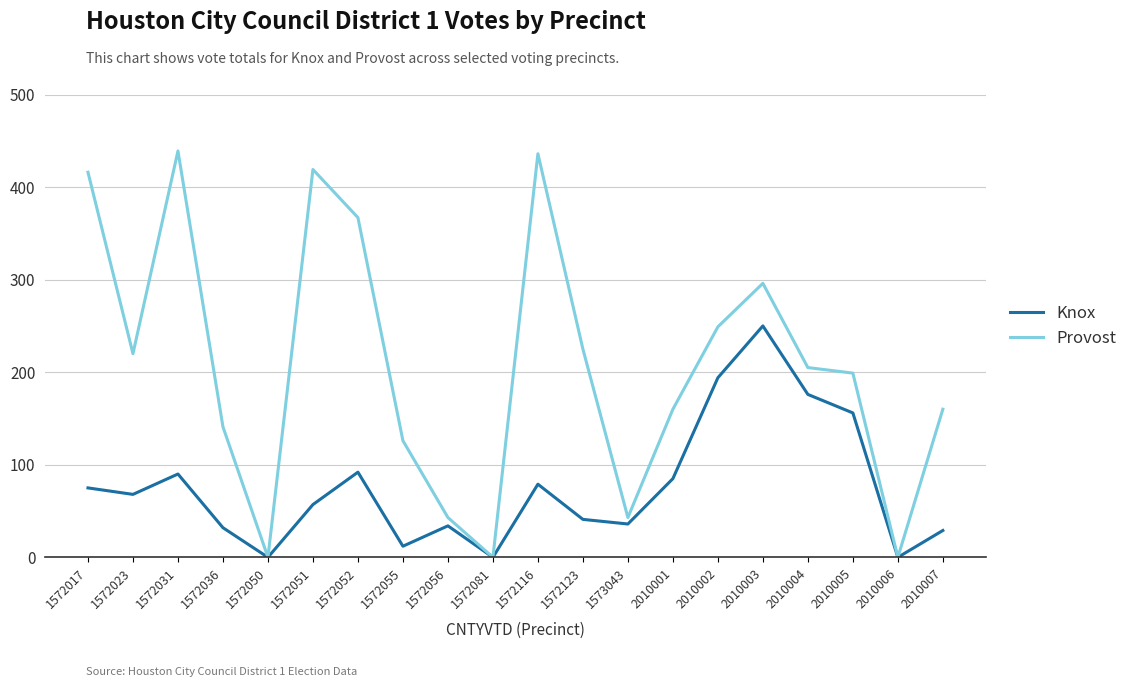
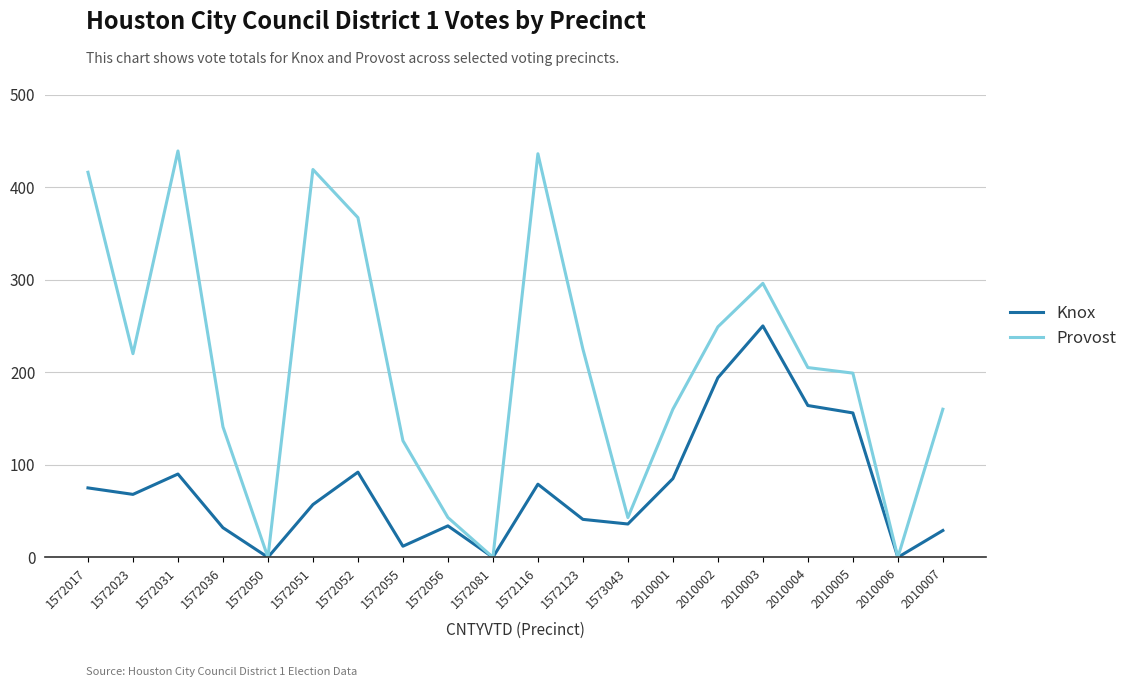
  {
    "Knox": {
      "1572017": 80,
      "1572023": 70,
      "1572031": 90,
      "1572036": 30,
      "1572051": 60,
      "1572052": 90,
      "1572055": 10,
      "1572056": 30,
      "1572116": 80,
      "1572123": 40,
      "1573043": 40,
      "2010001": 90,
      "2010002": 190,
      "2010003": 250,
-     "2010004": 180,
+     "2010004": 160,
      "2010005": 160,
      "2010007": 30
    },
    "Provost": {
      "1572017": 420,
      "1572023": 220,
      "1572031": 440,
      "1572036": 140,
      "1572051": 420,
      "1572052": 370,
      "1572055": 130,
      "1572056": 40,
      "1572116": 440,
      "1572123": 230,
      "1573043": 40,
      "2010001": 160,
      "2010002": 250,
      "2010003": 300,
      "2010004": 210,
      "2010005": 200,
      "2010007": 160
    }
  }
